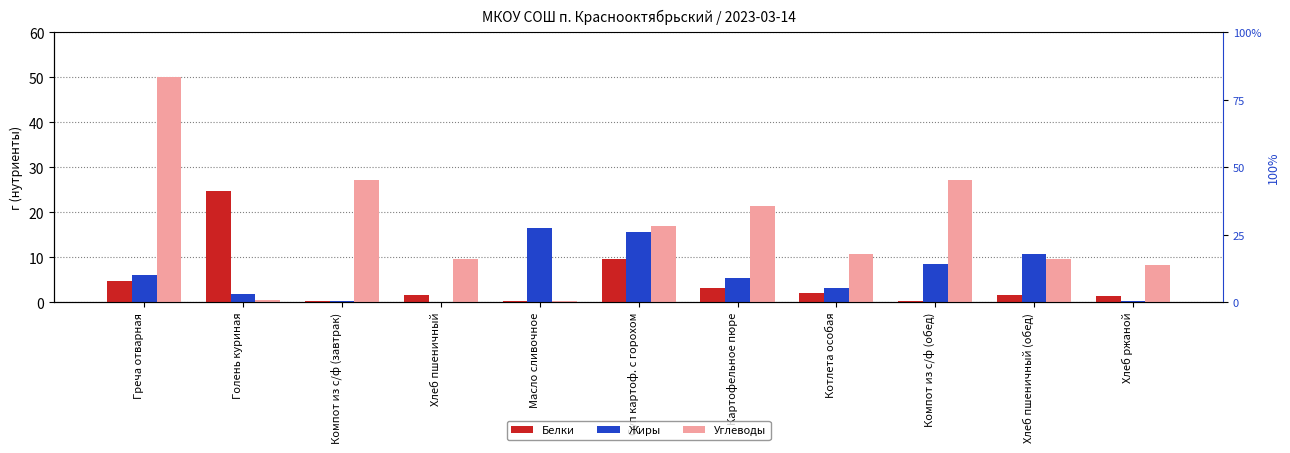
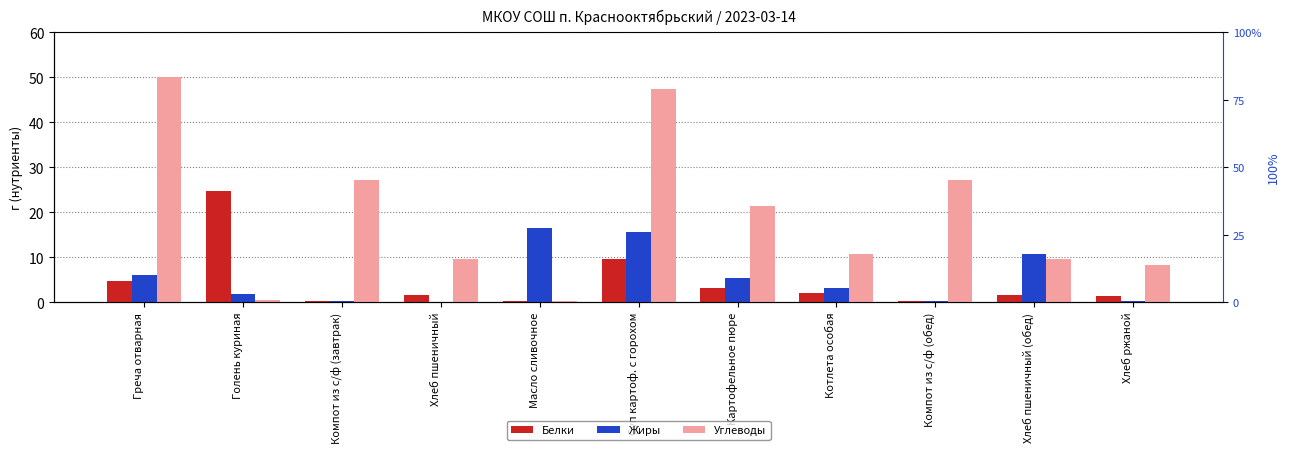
  {
    "Белки": {
      "Греча отварная": 5,
      "Голень куриная": 25,
      "Хлеб пшеничный": 2,
      "Суп картоф. с горохом": 10,
      "Картофельное пюре": 3,
      "Котлета особая": 2,
      "Хлеб пшеничный (обед)": 2,
      "Хлеб ржаной": 1
    },
    "Жиры": {
      "Греча отварная": 6,
      "Голень куриная": 2,
      "Масло сливочное": 17,
      "Суп картоф. с горохом": 16,
      "Картофельное пюре": 5,
      "Котлета особая": 3,
-     "Компот из с/ф (обед)": 8,
+     "Компот из с/ф (обед)": 0,
      "Хлеб пшеничный (обед)": 11
    },
    "Углеводы": {
      "Греча отварная": 50,
      "Компот из с/ф (завтрак)": 27,
      "Хлеб пшеничный": 10,
-     "Суп картоф. с горохом": 17,
+     "Суп картоф. с горохом": 47,
      "Картофельное пюре": 21,
      "Котлета особая": 11,
      "Компот из с/ф (обед)": 27,
      "Хлеб пшеничный (обед)": 10,
      "Хлеб ржаной": 8
    }
  }
